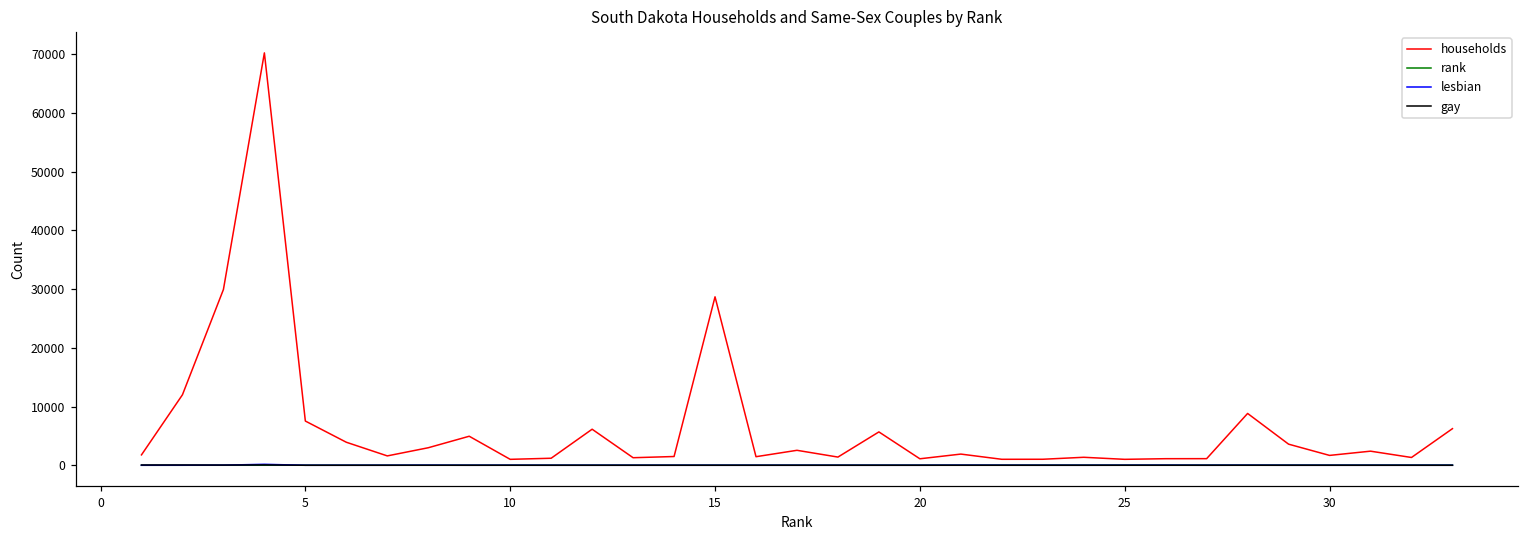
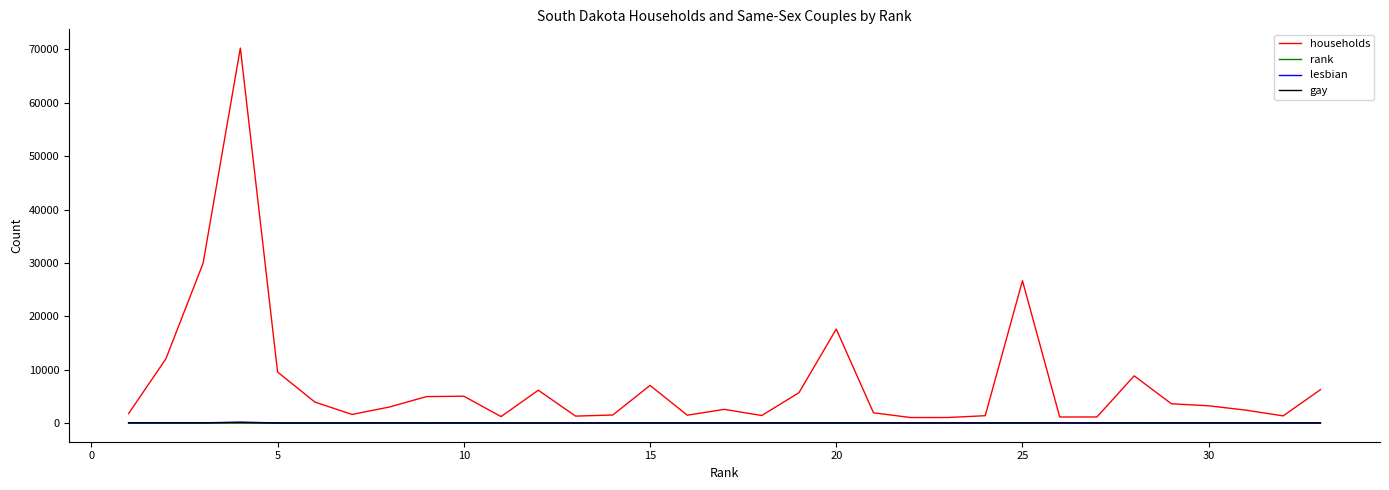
  {
    "households": {
-     "5": 8000,
-     "10": 1000,
-     "15": 29000,
-     "20": 1000,
-     "25": 1000,
-     "30": 2000
+     "5": 10000,
+     "10": 5000,
+     "15": 7000,
+     "20": 18000,
+     "25": 27000,
+     "30": 3000
    }
  }
